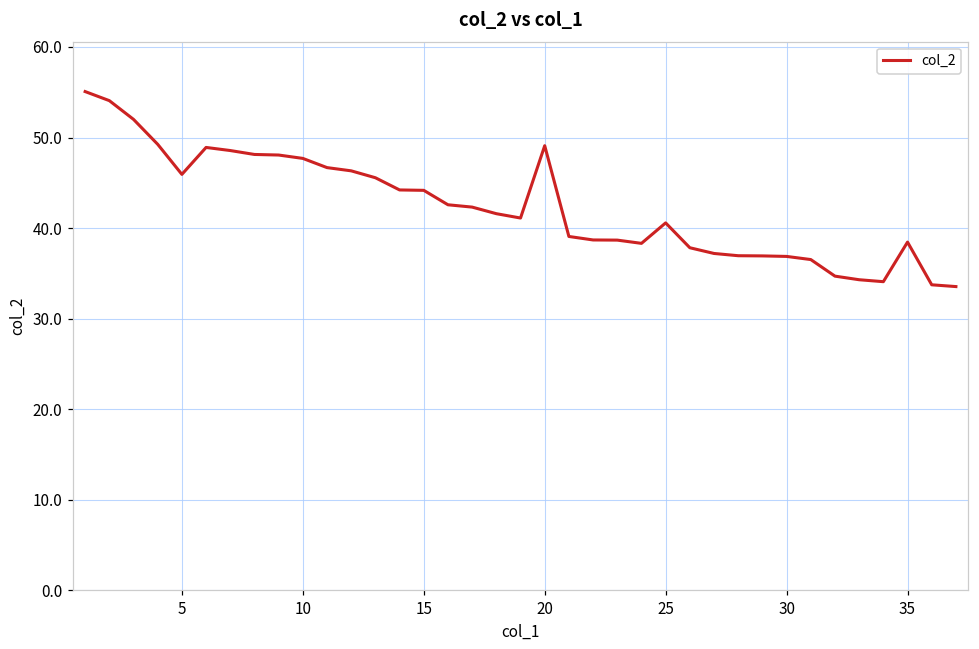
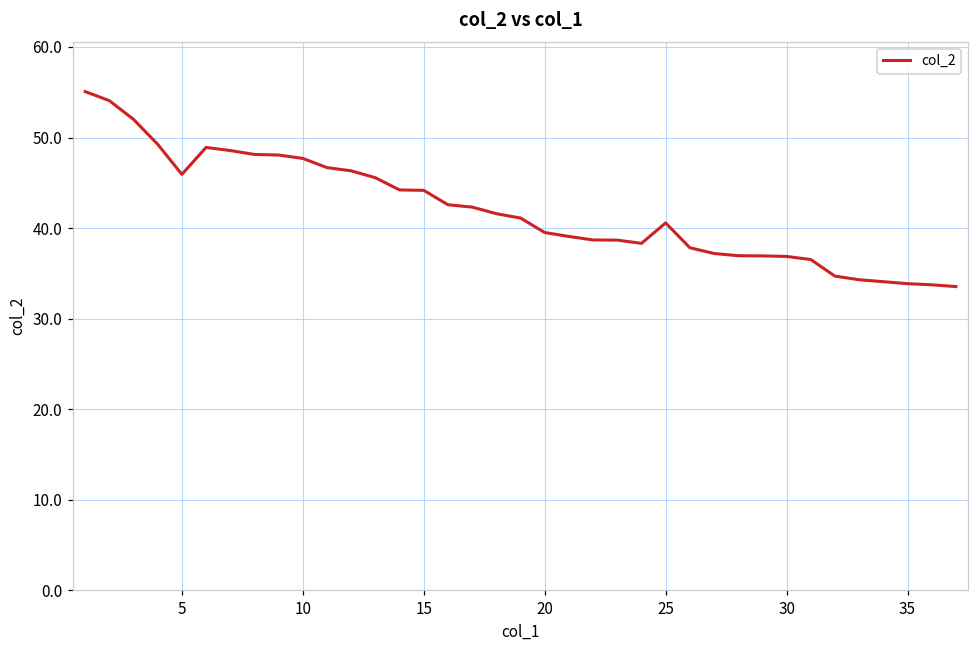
  {
    "5": 46,
    "10": 48,
    "15": 44,
-   "20": 49,
+   "20": 40,
    "25": 41,
    "30": 37,
-   "35": 38
+   "35": 34
  }
